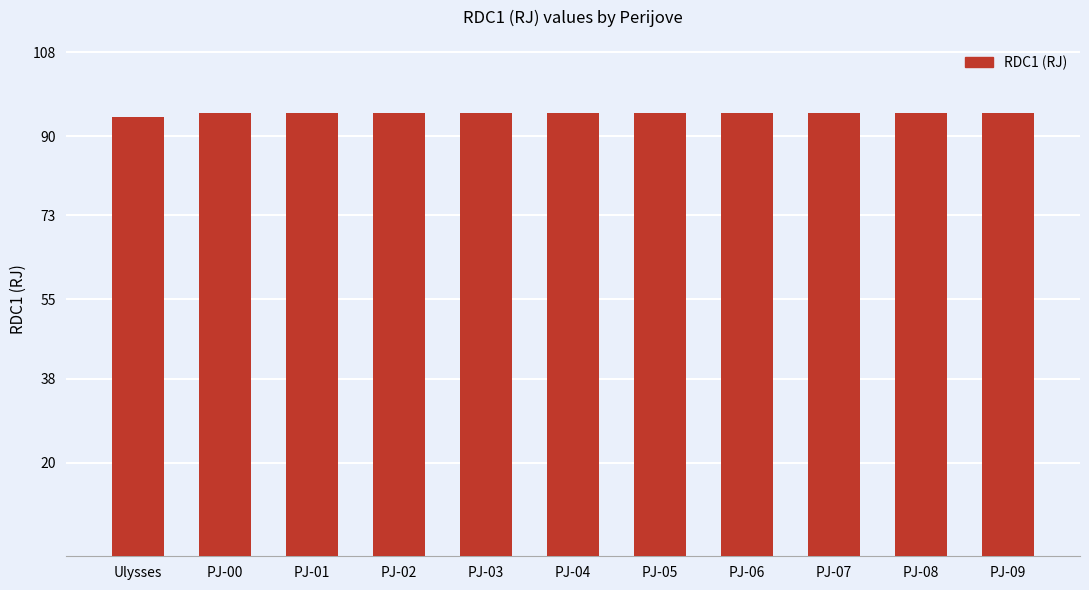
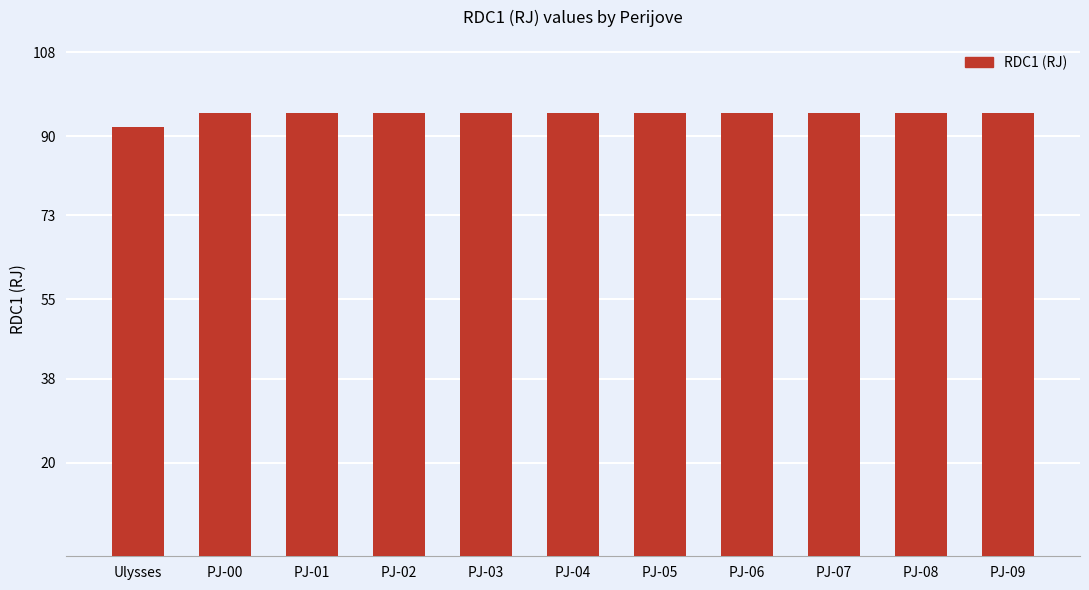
  {
-   "Ulysses": 94,
+   "Ulysses": 92,
    "PJ-00": 95,
    "PJ-01": 95,
    "PJ-02": 95,
    "PJ-03": 95,
    "PJ-04": 95,
    "PJ-05": 95,
    "PJ-06": 95,
    "PJ-07": 95,
    "PJ-08": 95,
    "PJ-09": 95
  }
